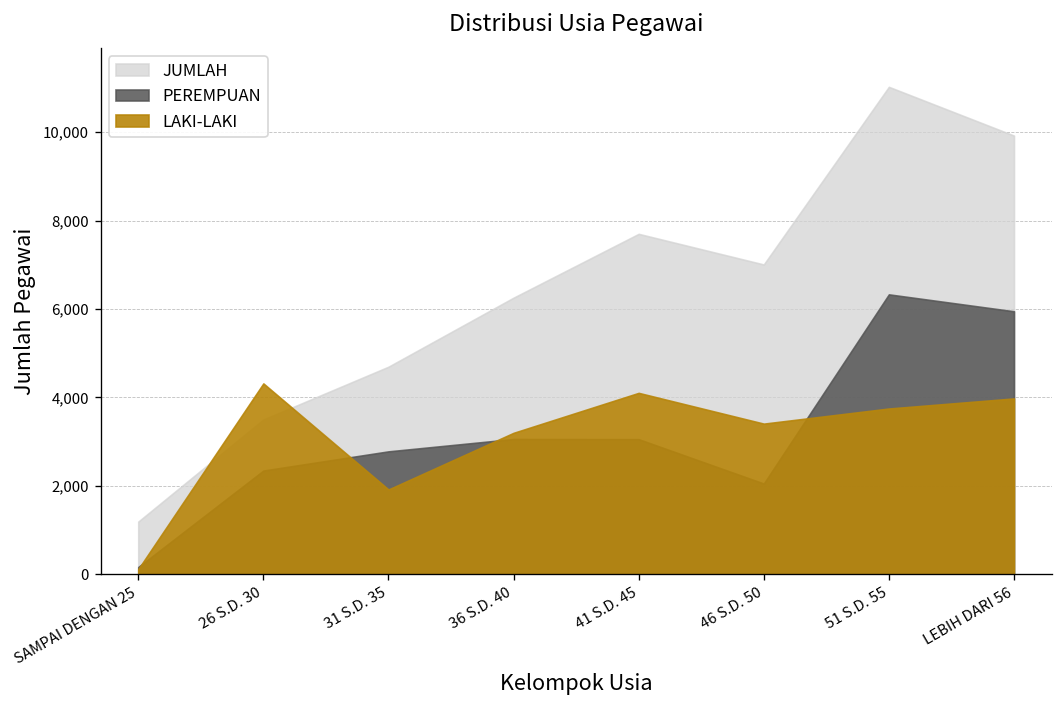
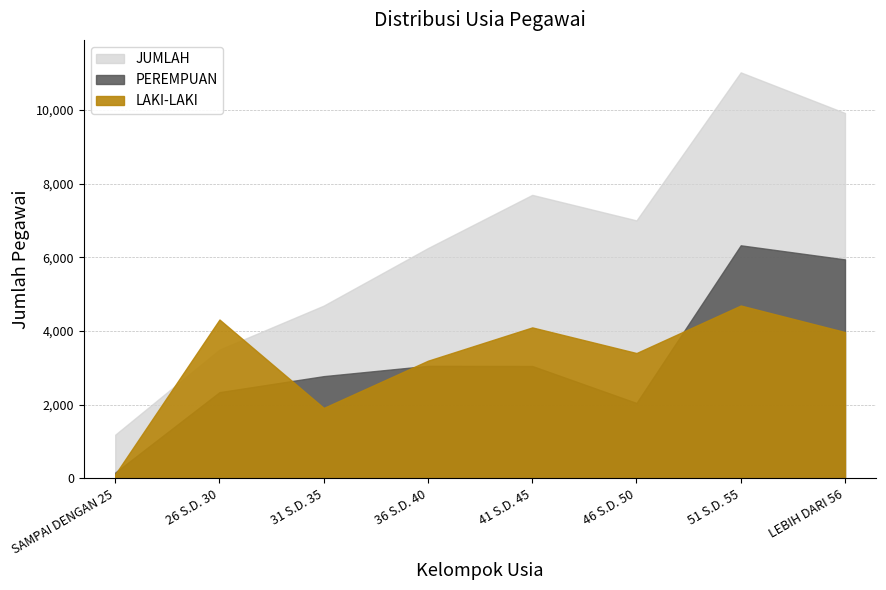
  {
    "JUMLAH": {
      "SAMPAI DENGAN 25": "1,200",
      "26 S.D. 30": "3,500",
      "31 S.D. 35": "4,700",
      "36 S.D. 40": "6,300",
      "41 S.D. 45": "7,700",
      "46 S.D. 50": "7,000",
      "51 S.D. 55": "11,000",
      "LEBIH DARI 56": "9,900"
    },
    "PEREMPUAN": {
      "26 S.D. 30": "2,300",
      "31 S.D. 35": "2,800",
      "36 S.D. 40": "3,100",
      "41 S.D. 45": "3,100",
      "46 S.D. 50": "2,100",
      "51 S.D. 55": "6,300",
      "LEBIH DARI 56": "5,900"
    },
    "LAKI-LAKI": {
      "26 S.D. 30": "4,300",
      "31 S.D. 35": "1,900",
      "36 S.D. 40": "3,200",
      "41 S.D. 45": "4,100",
      "46 S.D. 50": "3,400",
-     "51 S.D. 55": "3,700",
+     "51 S.D. 55": "4,700",
      "LEBIH DARI 56": "4,000"
    }
  }
